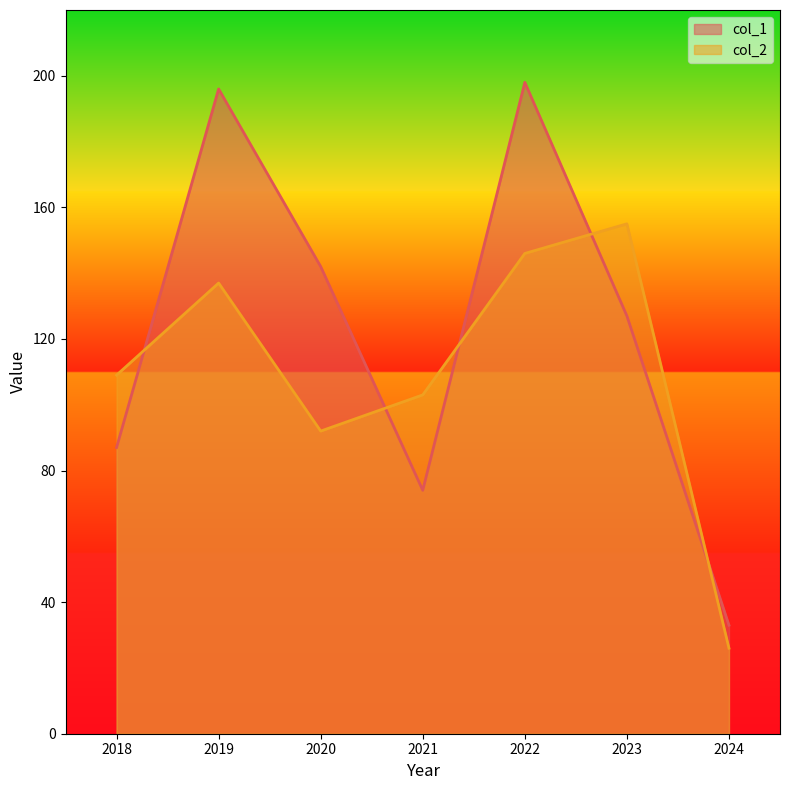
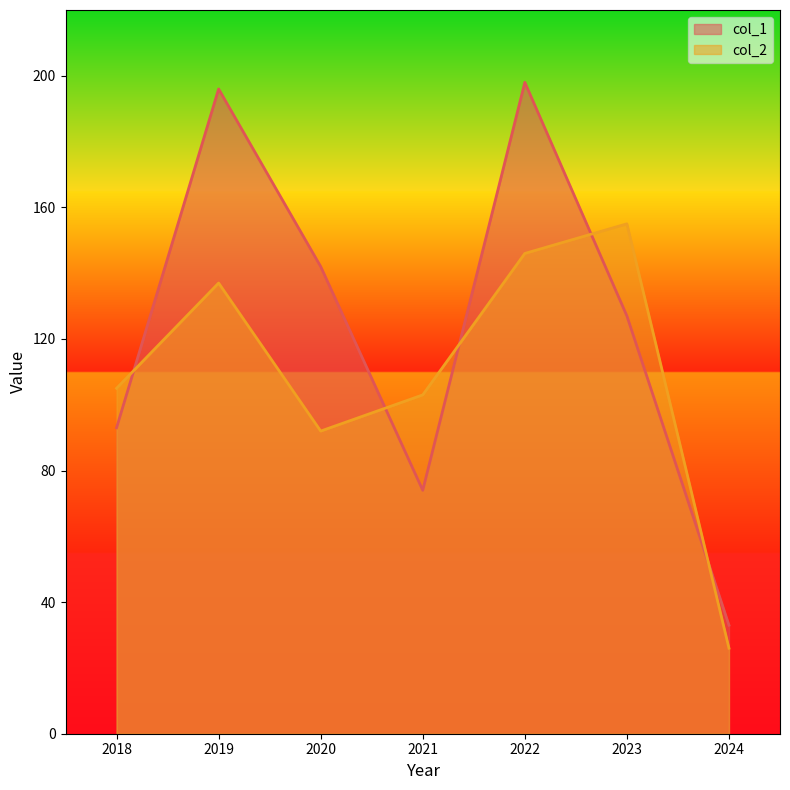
  {
    "col_1": {
-     "2018": 87,
+     "2018": 93,
      "2019": 196,
      "2020": 142,
      "2021": 74,
      "2022": 198,
      "2023": 127,
      "2024": 33
    },
    "col_2": {
-     "2018": 109,
+     "2018": 105,
      "2019": 137,
      "2020": 92,
      "2021": 103,
      "2022": 146,
      "2023": 155,
      "2024": 26
    }
  }
